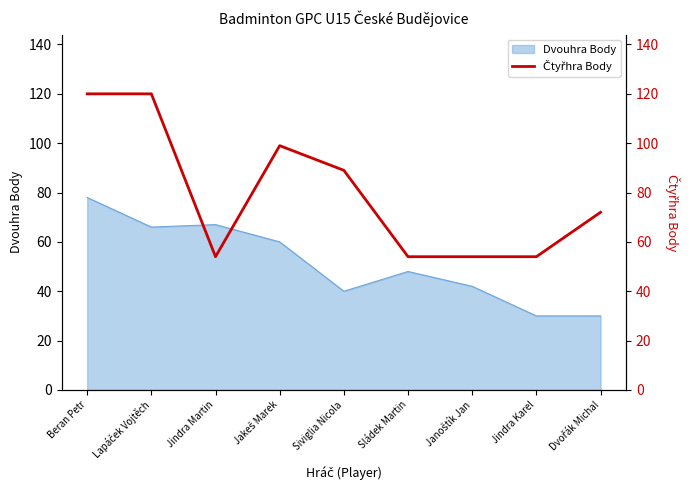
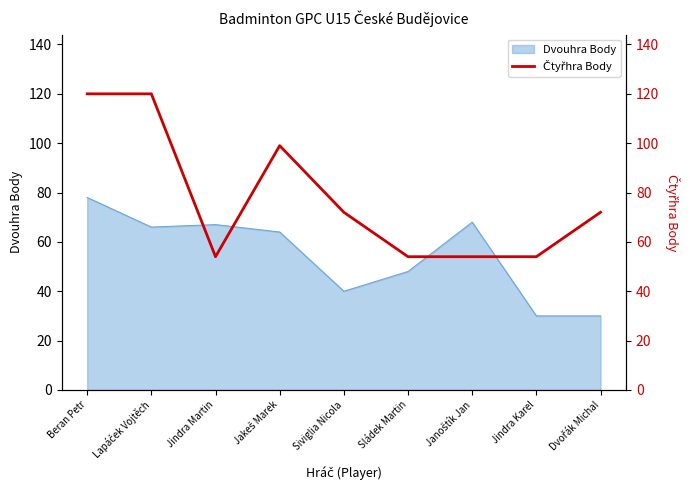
  {
    "Dvouhra Body": {
      "Beran Petr": 78,
      "Lapáček Vojtěch": 66,
      "Jindra Martin": 67,
-     "Jakeš Marek": 60,
+     "Jakeš Marek": 64,
      "Siviglia Nicola": 40,
      "Sládek Martin": 48,
-     "Janoštík Jan": 42,
+     "Janoštík Jan": 68,
      "Jindra Karel": 30,
      "Dvořák Michal": 30
    },
    "Čtyřhra Body": {
      "Beran Petr": 120,
      "Lapáček Vojtěch": 120,
      "Jindra Martin": 54,
      "Jakeš Marek": 99,
-     "Siviglia Nicola": 89,
+     "Siviglia Nicola": 72,
      "Sládek Martin": 54,
      "Janoštík Jan": 54,
      "Jindra Karel": 54,
      "Dvořák Michal": 72
    }
  }
